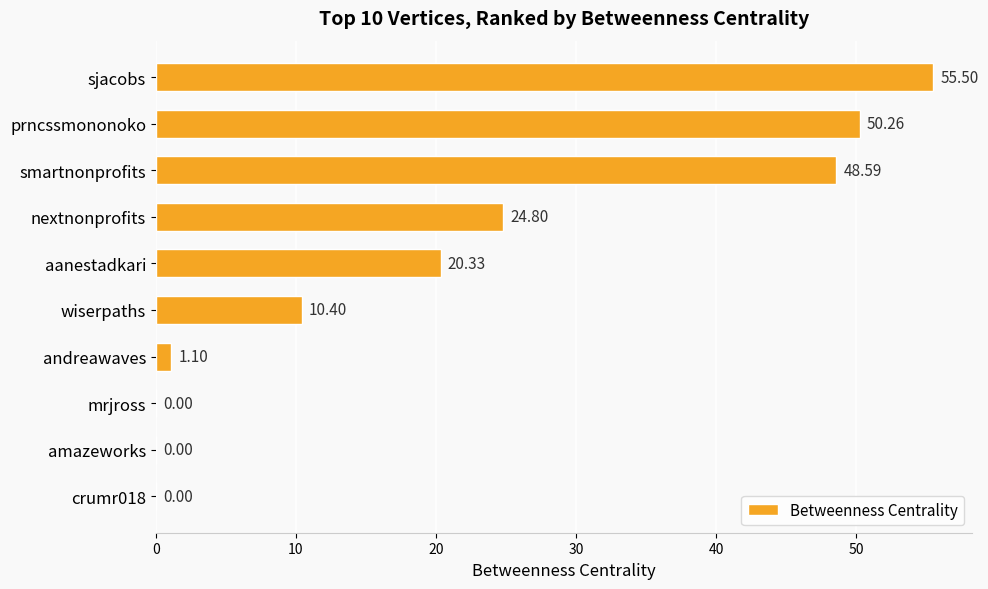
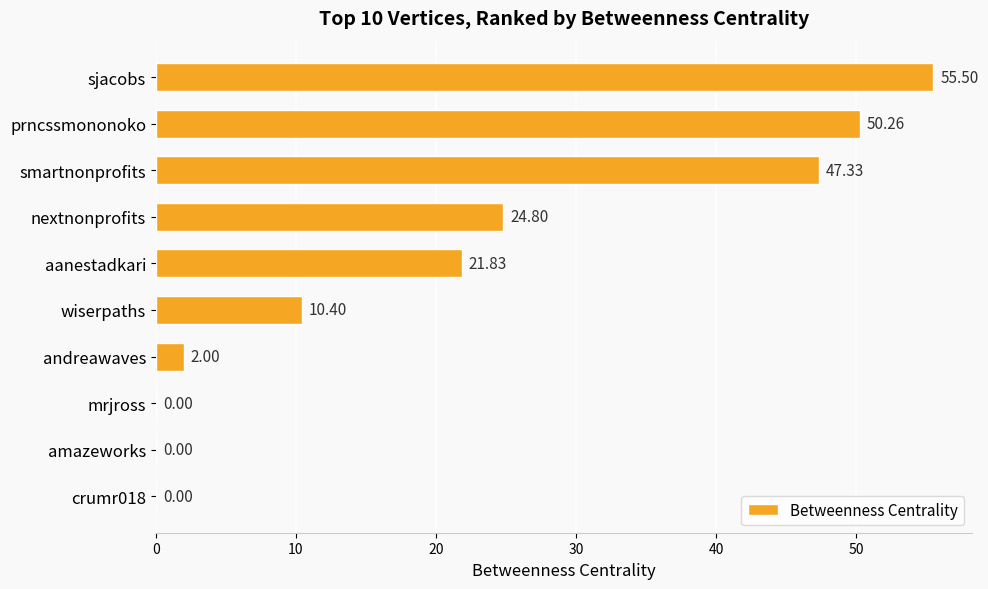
  {
    "sjacobs": 55.50,
    "prncssmononoko": 50.26,
-   "smartnonprofits": 48.59,
+   "smartnonprofits": 47.33,
    "nextnonprofits": 24.80,
-   "aanestadkari": 20.33,
+   "aanestadkari": 21.83,
    "wiserpaths": 10.40,
-   "andreawaves": 1.10,
+   "andreawaves": 2.00,
    "mrjross": 0.00,
    "amazeworks": 0.00,
    "crumr018": 0.00
  }
